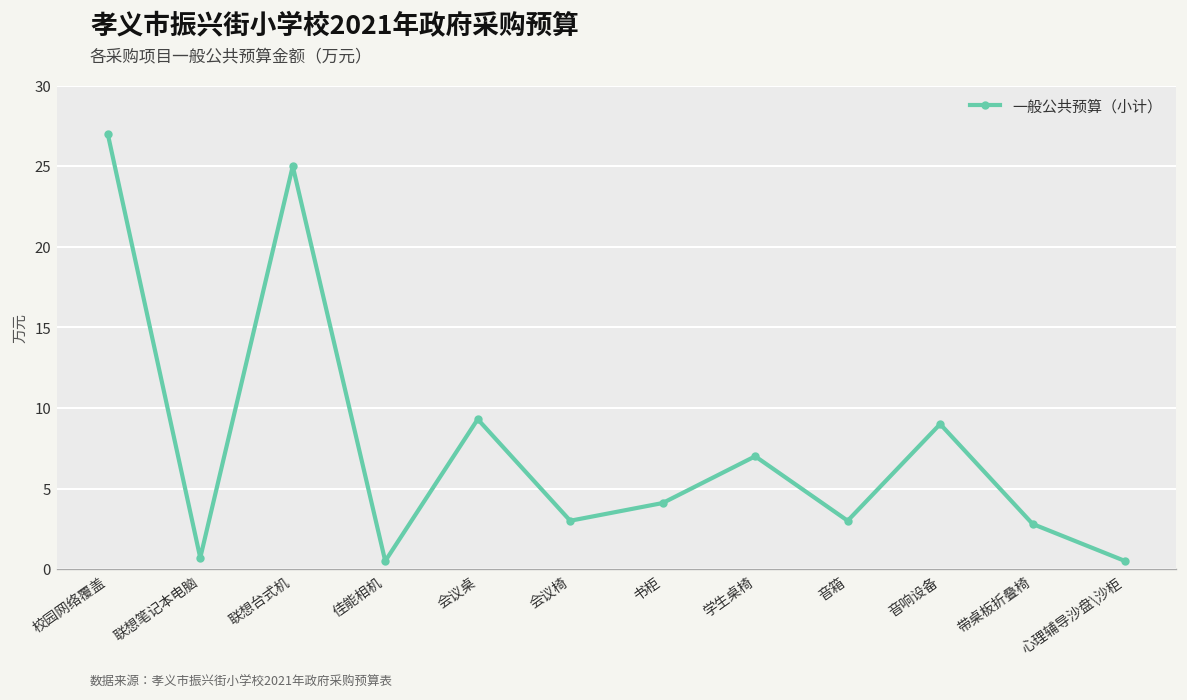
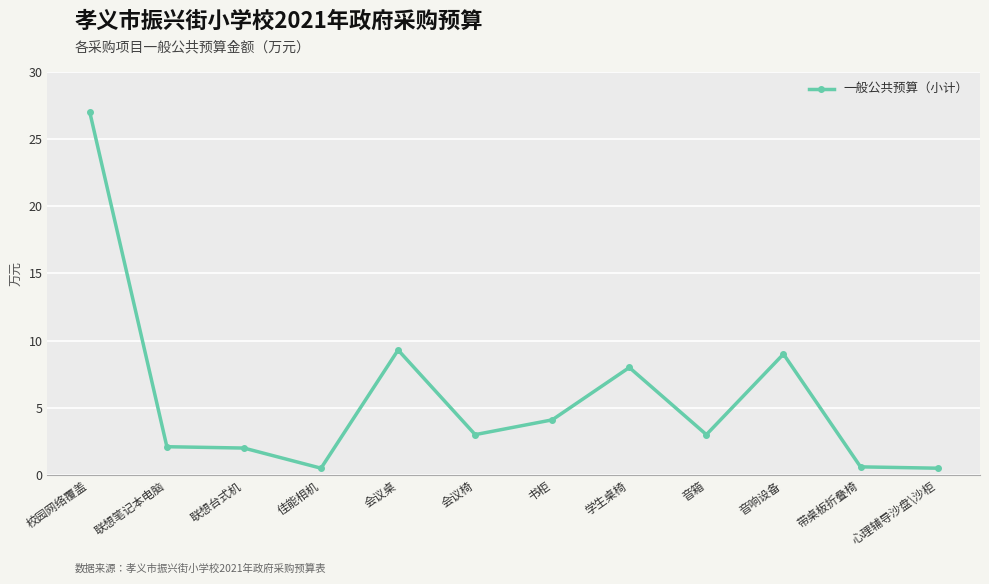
  {
    "校园网络覆盖": 27.0,
-   "联想笔记本电脑": 0.7,
-   "联想台式机": 25,
+   "联想笔记本电脑": 2.1,
+   "联想台式机": 2,
    "佳能相机": 0.5,
    "会议桌": 9.3,
    "会议椅": 3.0,
    "书柜": 4.1,
-   "学生桌椅": 7,
+   "学生桌椅": 8,
    "音箱": 3.0,
    "音响设备": 9.0,
-   "带桌板折叠椅": 2.8,
+   "带桌板折叠椅": 0.6,
    "心理辅导沙盘\\沙柜": 0.5
  }
